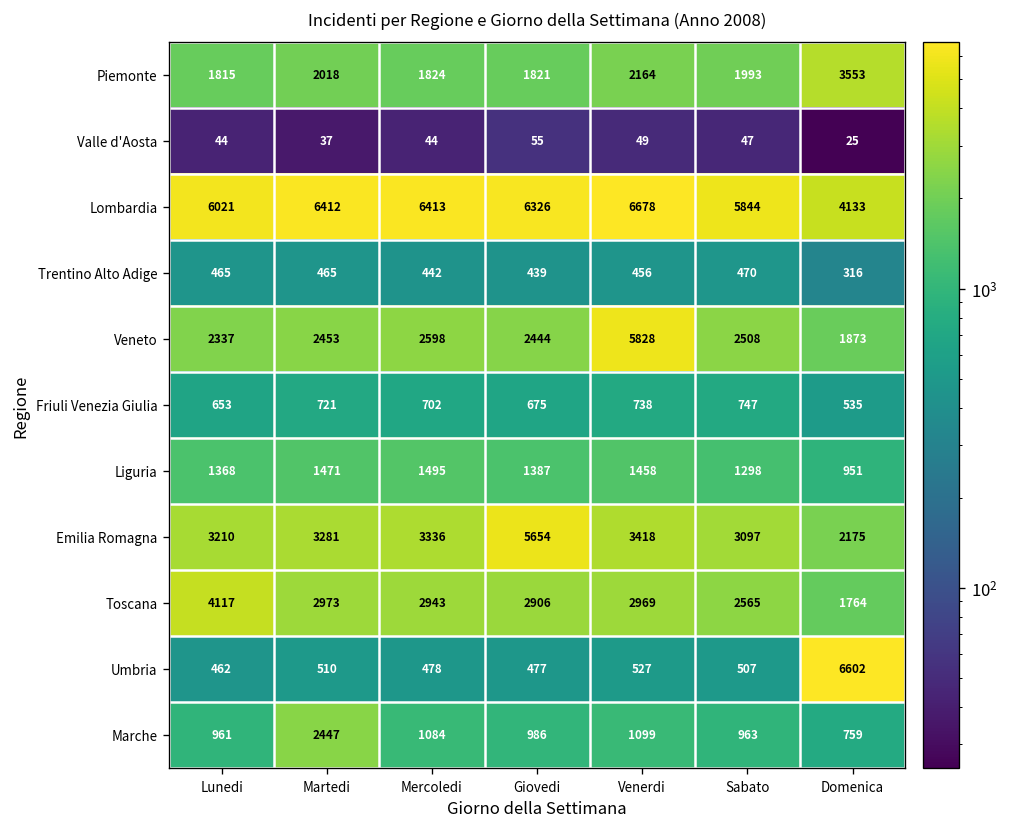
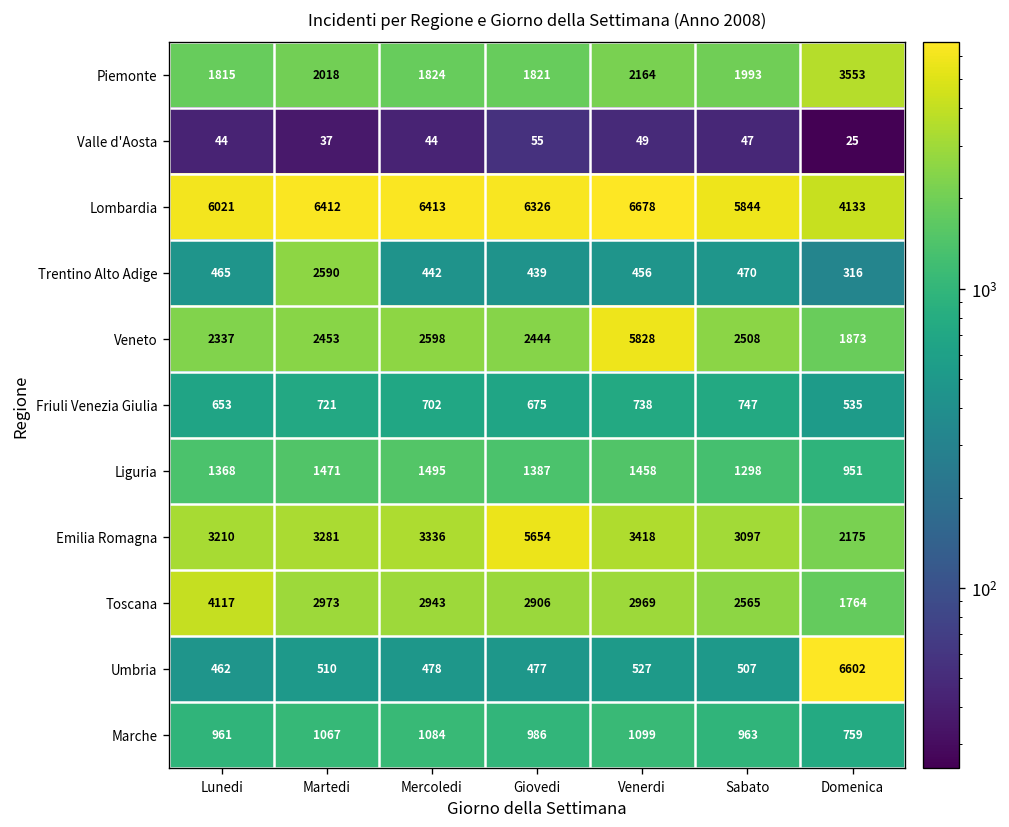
  {
    "Piemonte": {
      "Lunedi": 1815,
      "Martedi": 2018,
      "Mercoledi": 1824,
      "Giovedi": 1821,
      "Venerdi": 2164,
      "Sabato": 1993,
      "Domenica": 3553
    },
    "Valle d'Aosta": {
      "Lunedi": 44,
      "Martedi": 37,
      "Mercoledi": 44,
      "Giovedi": 55,
      "Venerdi": 49,
      "Sabato": 47,
      "Domenica": 25
    },
    "Lombardia": {
      "Lunedi": 6021,
      "Martedi": 6412,
      "Mercoledi": 6413,
      "Giovedi": 6326,
      "Venerdi": 6678,
      "Sabato": 5844,
      "Domenica": 4133
    },
    "Trentino Alto Adige": {
      "Lunedi": 465,
-     "Martedi": 465,
+     "Martedi": 2590,
      "Mercoledi": 442,
      "Giovedi": 439,
      "Venerdi": 456,
      "Sabato": 470,
      "Domenica": 316
    },
    "Veneto": {
      "Lunedi": 2337,
      "Martedi": 2453,
      "Mercoledi": 2598,
      "Giovedi": 2444,
      "Venerdi": 5828,
      "Sabato": 2508,
      "Domenica": 1873
    },
    "Friuli Venezia Giulia": {
      "Lunedi": 653,
      "Martedi": 721,
      "Mercoledi": 702,
      "Giovedi": 675,
      "Venerdi": 738,
      "Sabato": 747,
      "Domenica": 535
    },
    "Liguria": {
      "Lunedi": 1368,
      "Martedi": 1471,
      "Mercoledi": 1495,
      "Giovedi": 1387,
      "Venerdi": 1458,
      "Sabato": 1298,
      "Domenica": 951
    },
    "Emilia Romagna": {
      "Lunedi": 3210,
      "Martedi": 3281,
      "Mercoledi": 3336,
      "Giovedi": 5654,
      "Venerdi": 3418,
      "Sabato": 3097,
      "Domenica": 2175
    },
    "Toscana": {
      "Lunedi": 4117,
      "Martedi": 2973,
      "Mercoledi": 2943,
      "Giovedi": 2906,
      "Venerdi": 2969,
      "Sabato": 2565,
      "Domenica": 1764
    },
    "Umbria": {
      "Lunedi": 462,
      "Martedi": 510,
      "Mercoledi": 478,
      "Giovedi": 477,
      "Venerdi": 527,
      "Sabato": 507,
      "Domenica": 6602
    },
    "Marche": {
      "Lunedi": 961,
-     "Martedi": 2447,
+     "Martedi": 1067,
      "Mercoledi": 1084,
      "Giovedi": 986,
      "Venerdi": 1099,
      "Sabato": 963,
      "Domenica": 759
    }
  }
